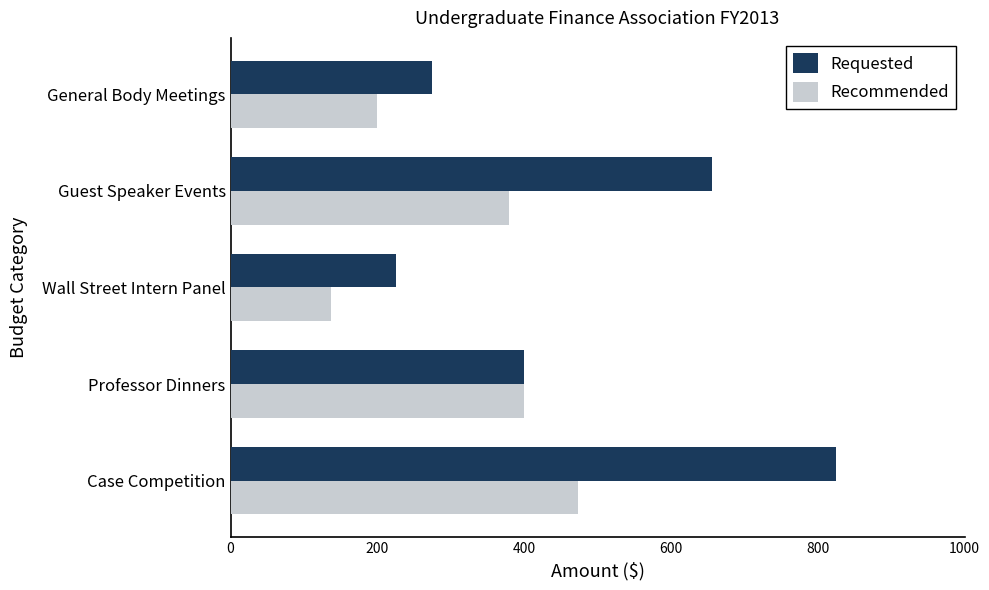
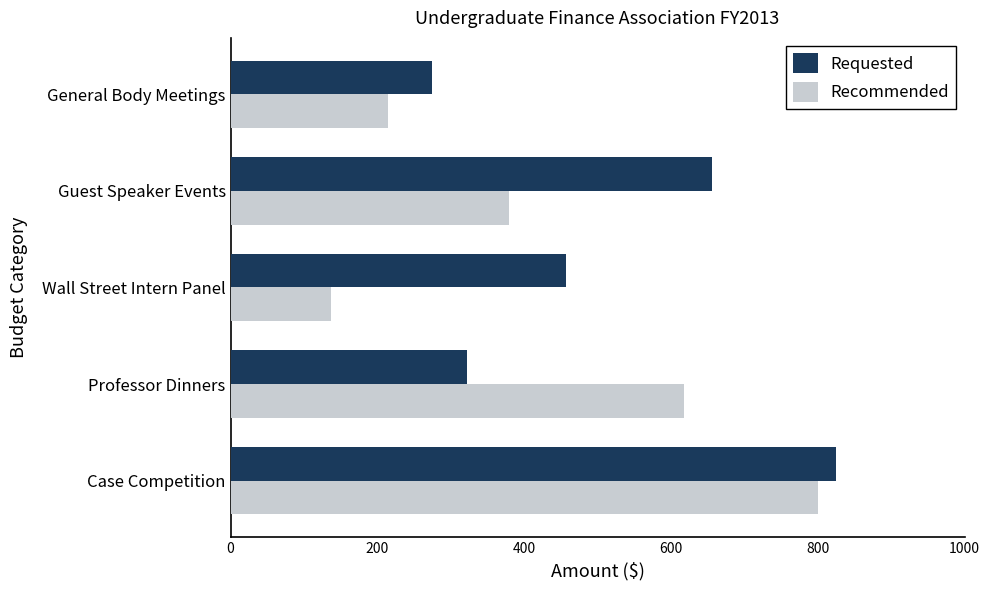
  {
    "Requested": {
      "General Body Meetings": 280,
      "Guest Speaker Events": 660,
-     "Wall Street Intern Panel": 230,
-     "Professor Dinners": 400,
+     "Wall Street Intern Panel": 460,
+     "Professor Dinners": 320,
      "Case Competition": 830
    },
    "Recommended": {
-     "General Body Meetings": 200,
+     "General Body Meetings": 210,
      "Guest Speaker Events": 380,
      "Wall Street Intern Panel": 140,
-     "Professor Dinners": 400,
-     "Case Competition": 470
+     "Professor Dinners": 620,
+     "Case Competition": 800
    }
  }
